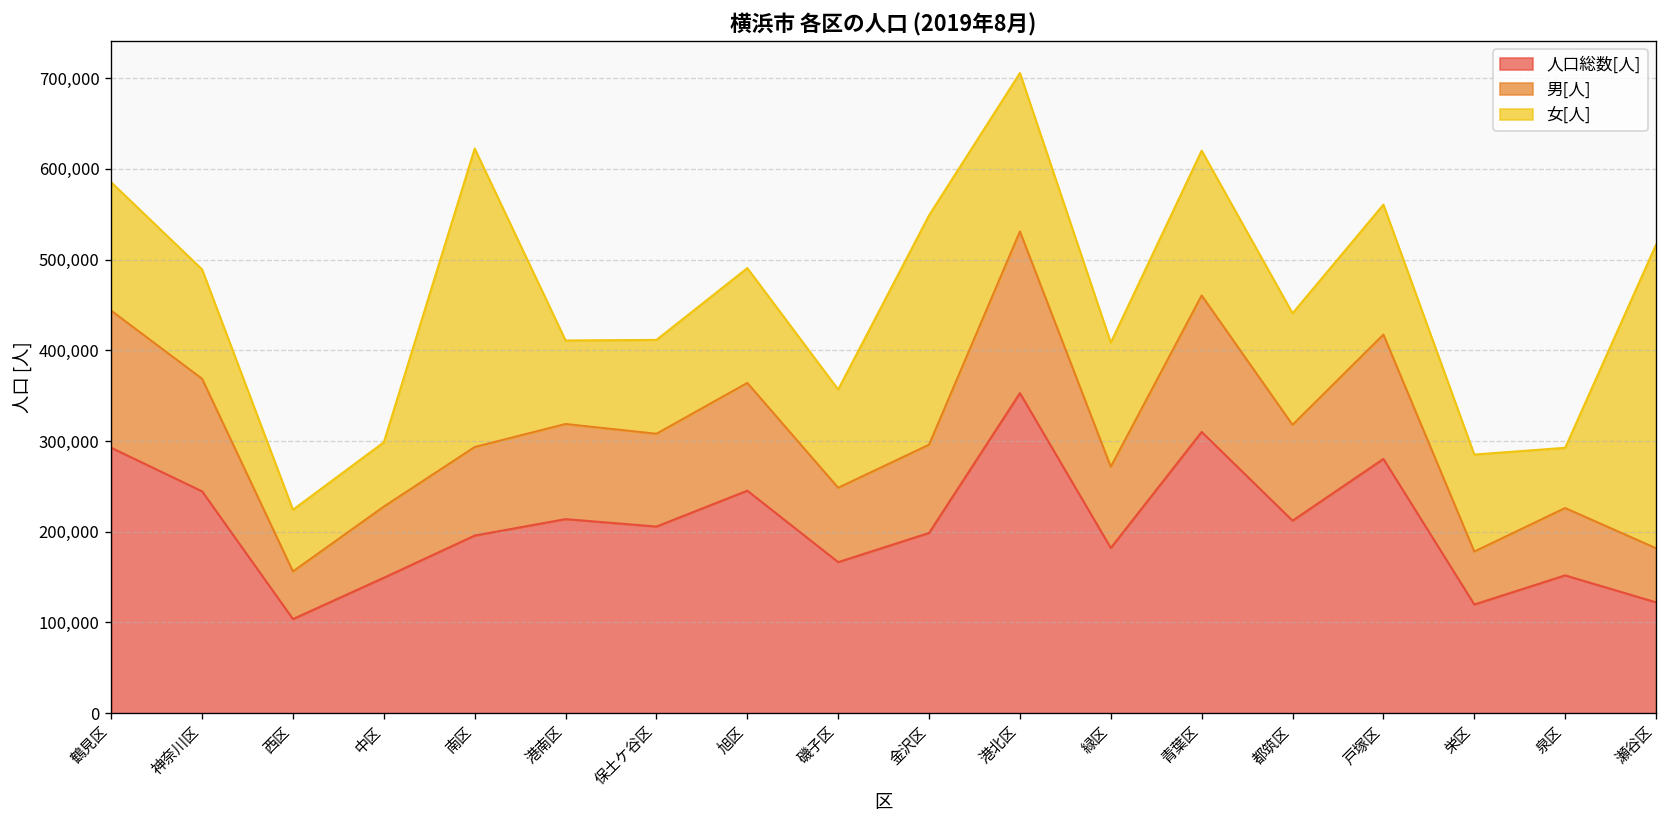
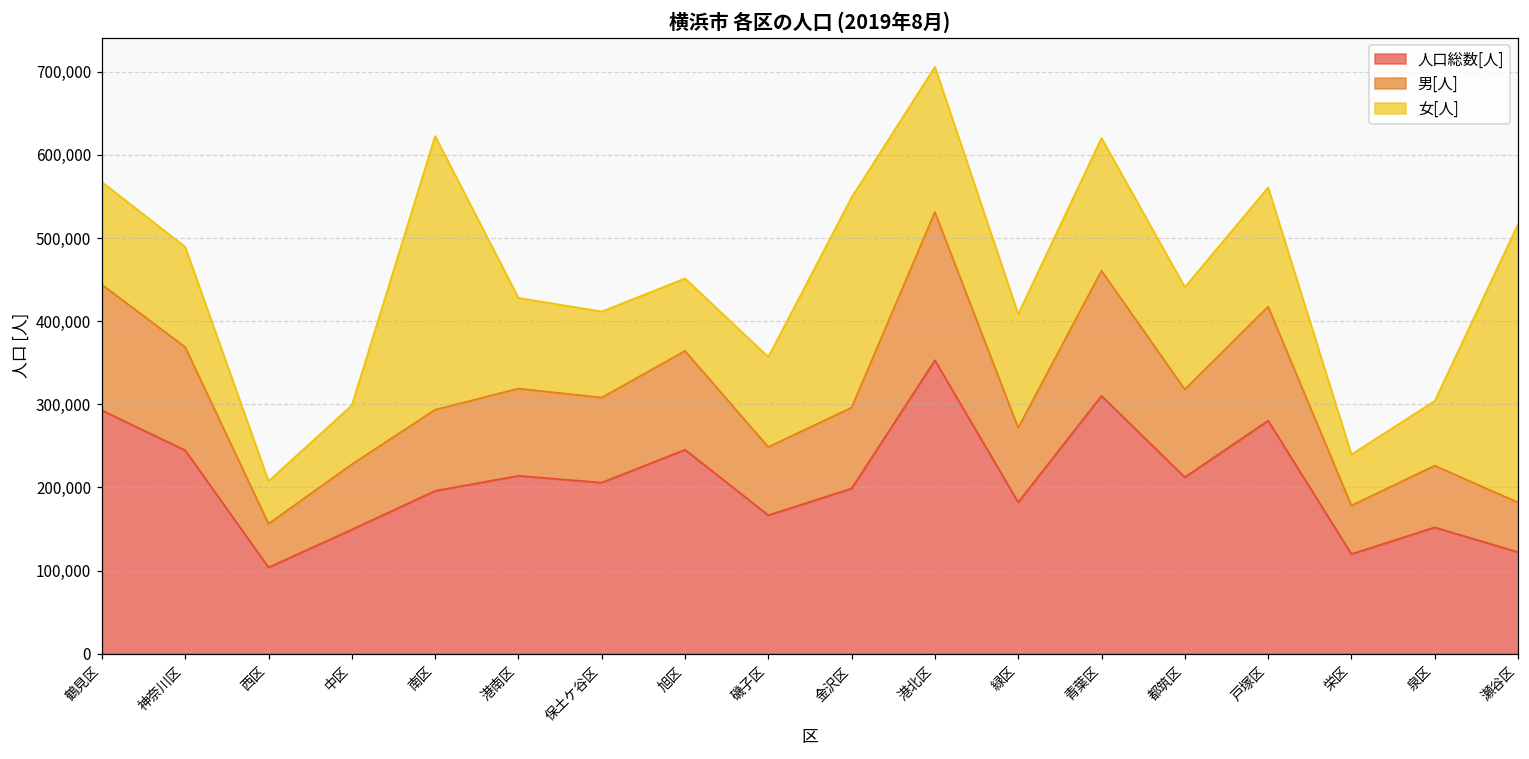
  {
    "女[人]": {
-     "鶴見区": "140,000",
+     "鶴見区": "120,000",
      "神奈川区": "120,000",
-     "西区": "70,000",
+     "西区": "50,000",
      "中区": "70,000",
      "南区": "330,000",
-     "港南区": "90,000",
+     "港南区": "110,000",
      "保土ケ谷区": "100,000",
-     "旭区": "130,000",
+     "旭区": "90,000",
      "磯子区": "110,000",
      "金沢区": "250,000",
      "港北区": "170,000",
      "緑区": "140,000",
      "青葉区": "160,000",
      "都筑区": "120,000",
      "戸塚区": "140,000",
-     "栄区": "110,000",
-     "泉区": "70,000",
+     "栄区": "60,000",
+     "泉区": "80,000",
      "瀬谷区": "330,000"
    }
  }
